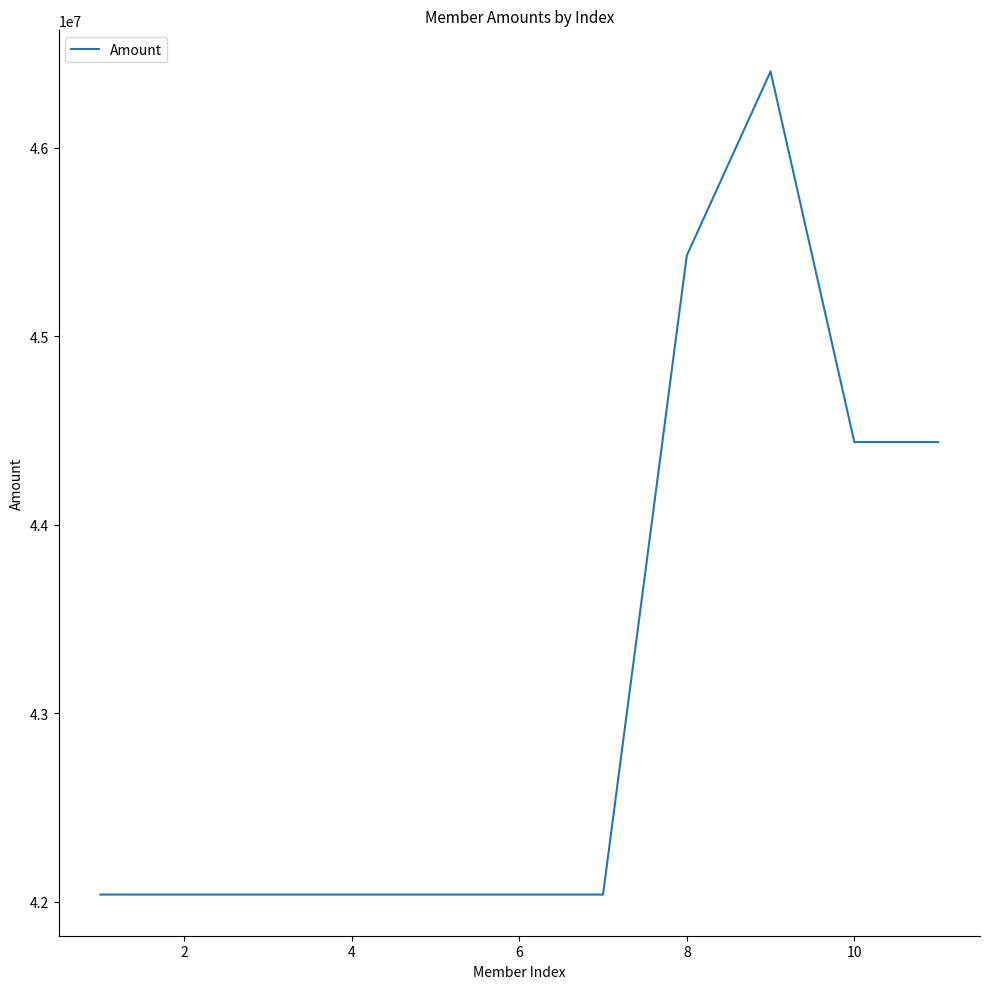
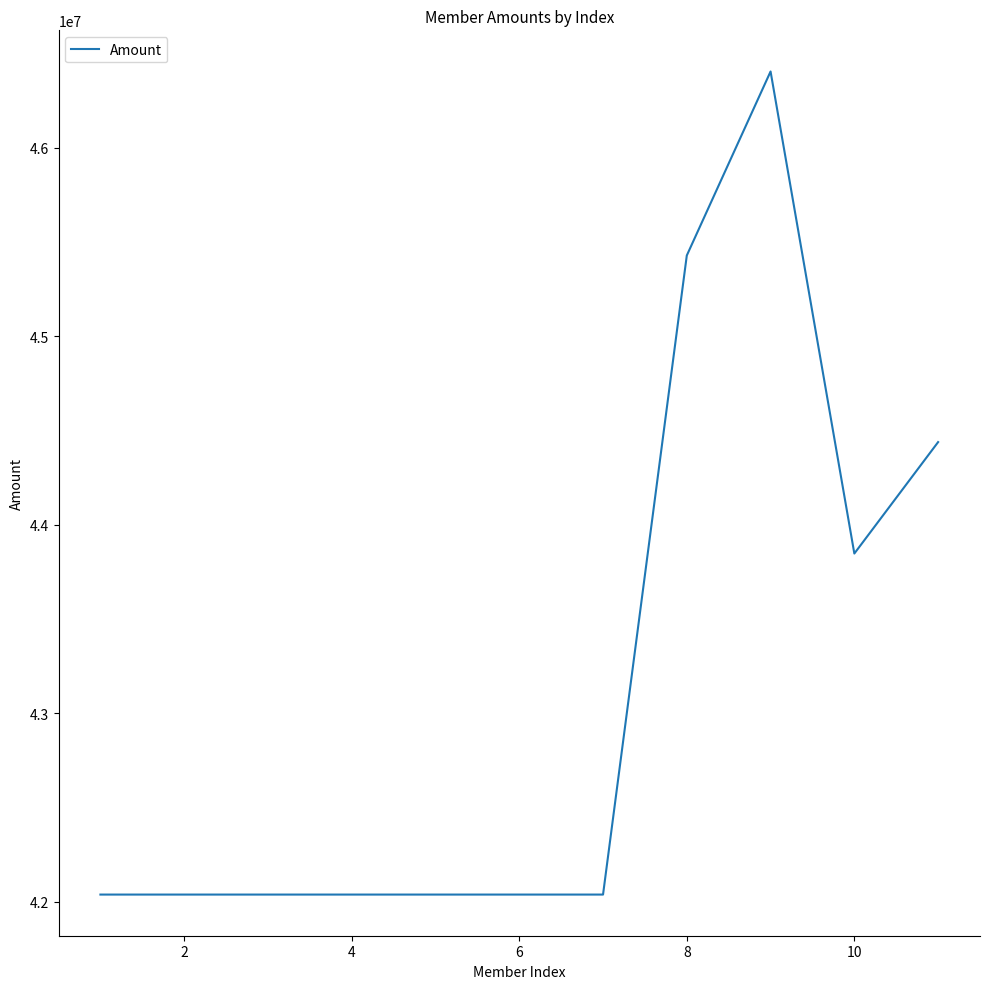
  {
    "2": 42040000,
    "4": 42040000,
    "6": 42040000,
    "8": 45430000,
-   "10": 44440000
+   "10": 43850000
  }
